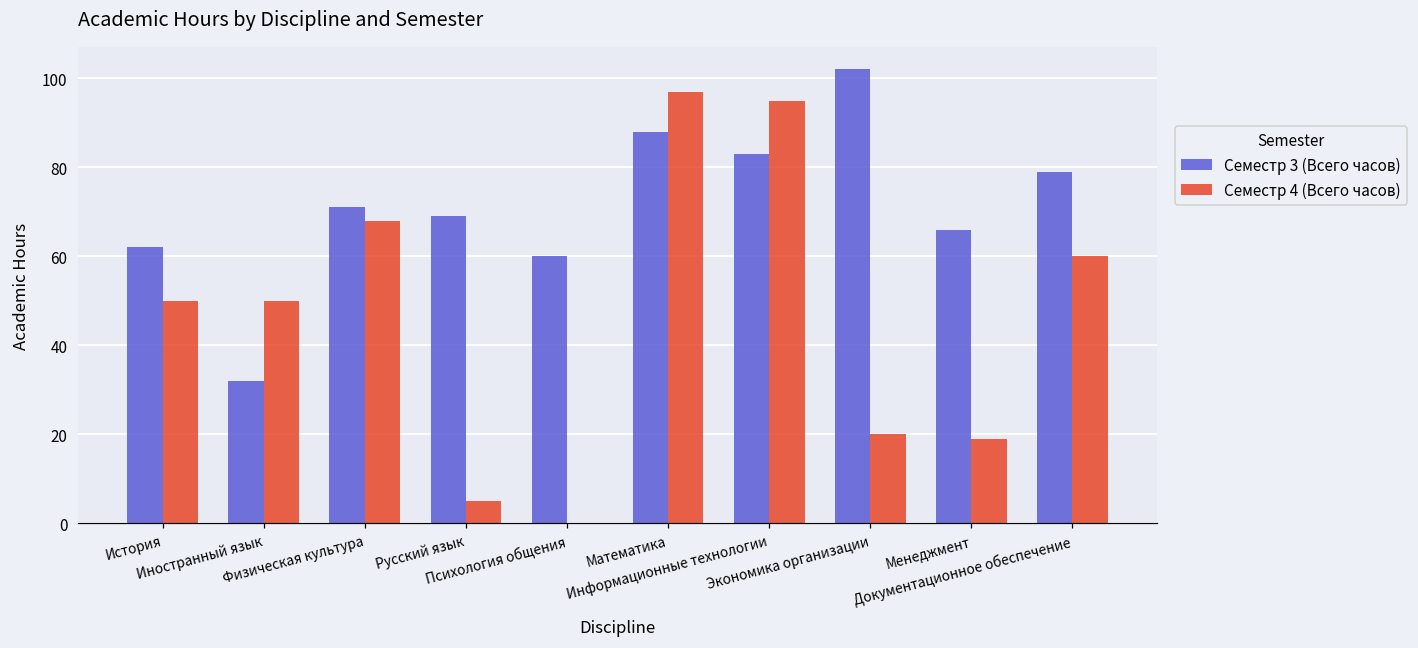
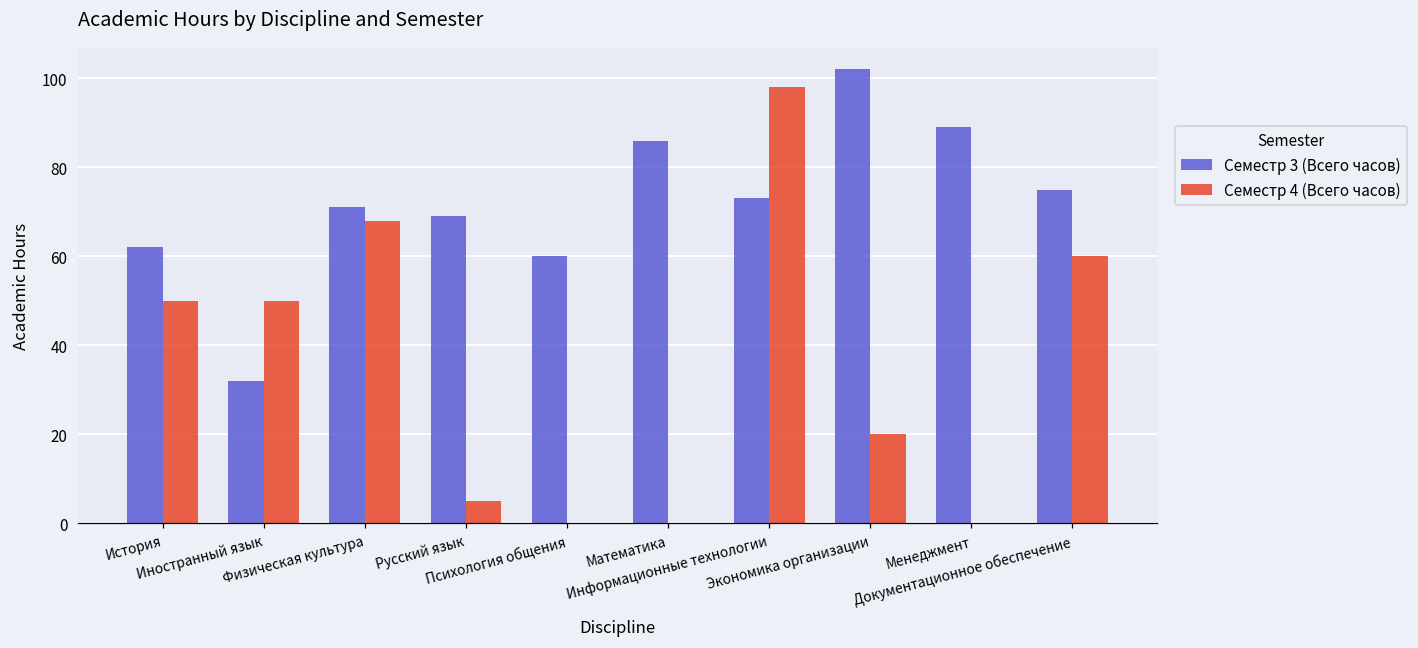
  {
    "Семестр 3 (Всего часов)": {
      "История": 62,
      "Иностранный язык": 32,
      "Физическая культура": 71,
      "Русский язык": 69,
      "Психология общения": 60,
-     "Математика": 88,
-     "Информационные технологии": 83,
+     "Математика": 86,
+     "Информационные технологии": 73,
      "Экономика организации": 102,
-     "Менеджмент": 66,
-     "Документационное обеспечение": 79
+     "Менеджмент": 89,
+     "Документационное обеспечение": 75
    },
    "Семестр 4 (Всего часов)": {
      "История": 50,
      "Иностранный язык": 50,
      "Физическая культура": 68,
      "Русский язык": 5,
      "Психология общения": 0,
-     "Математика": 97,
-     "Информационные технологии": 95,
+     "Математика": 0,
+     "Информационные технологии": 98,
      "Экономика организации": 20,
-     "Менеджмент": 19,
+     "Менеджмент": 0,
      "Документационное обеспечение": 60
    }
  }
